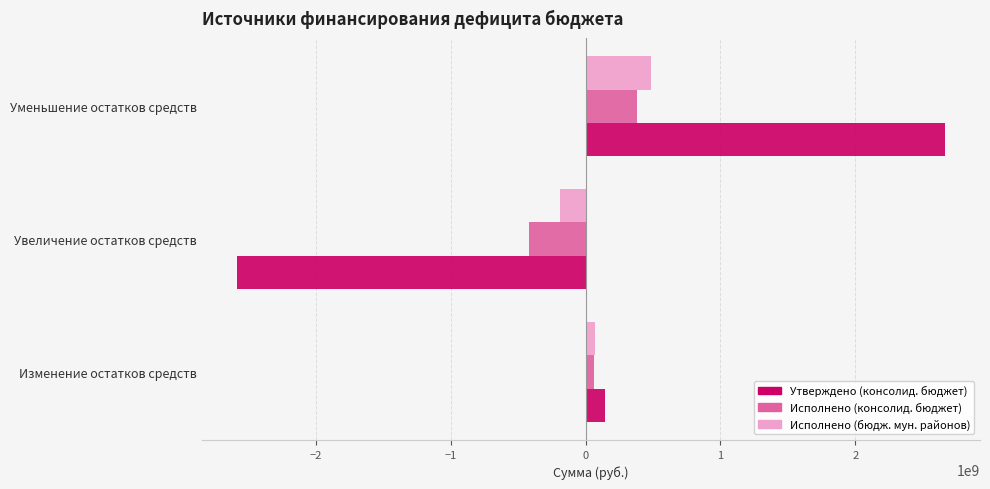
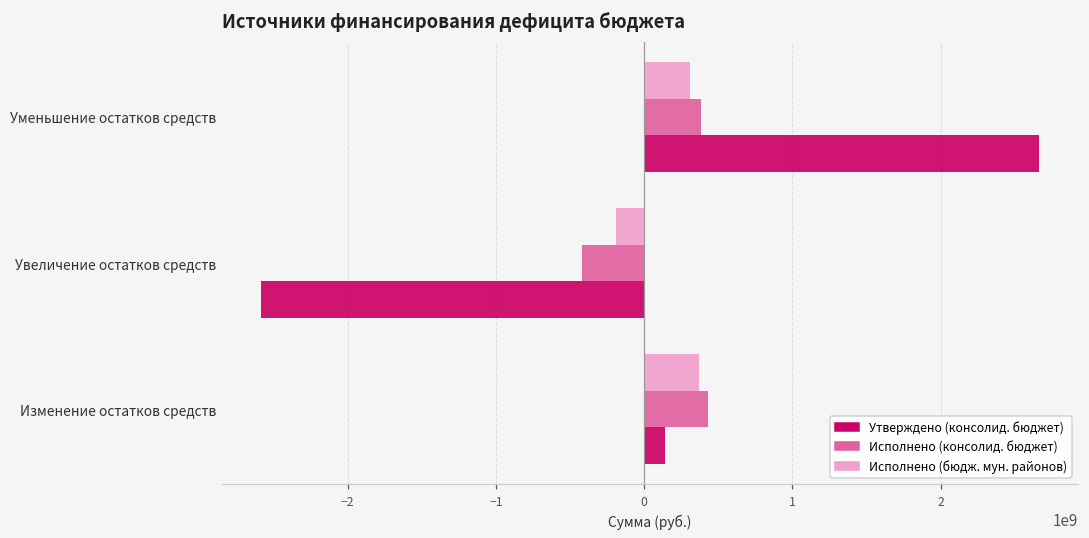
  {
    "Утверждено (консолид. бюджет)": {
      "Уменьшение остатков средств": 2660000000,
      "Увеличение остатков средств": -2580000000,
      "Изменение остатков средств": 140000000
    },
    "Исполнено (консолид. бюджет)": {
      "Уменьшение остатков средств": 380000000,
      "Увеличение остатков средств": -420000000,
-     "Изменение остатков средств": 60000000
+     "Изменение остатков средств": 430000000
    },
    "Исполнено (бюдж. мун. районов)": {
-     "Уменьшение остатков средств": 480000000,
+     "Уменьшение остатков средств": 310000000,
      "Увеличение остатков средств": -190000000,
-     "Изменение остатков средств": 70000000
+     "Изменение остатков средств": 370000000
    }
  }
